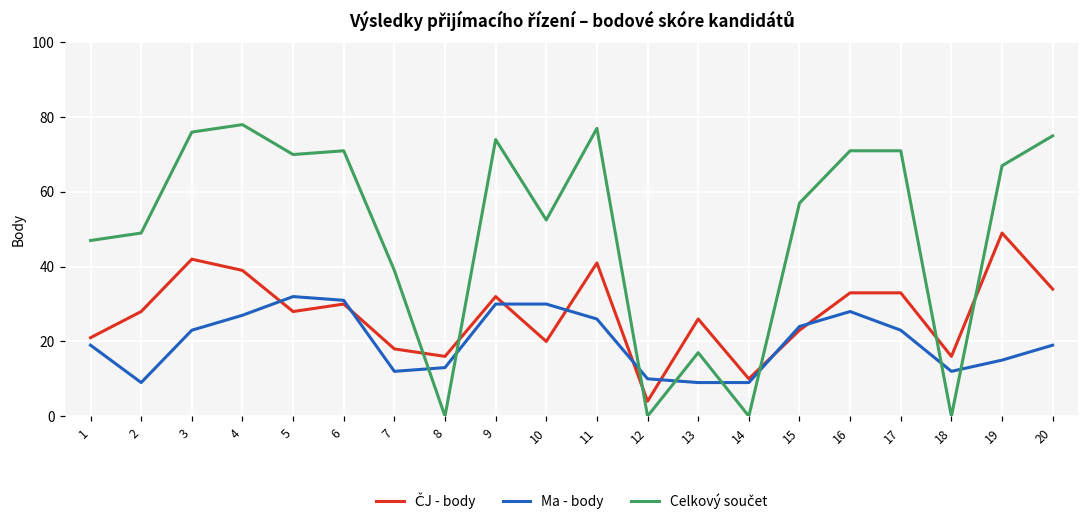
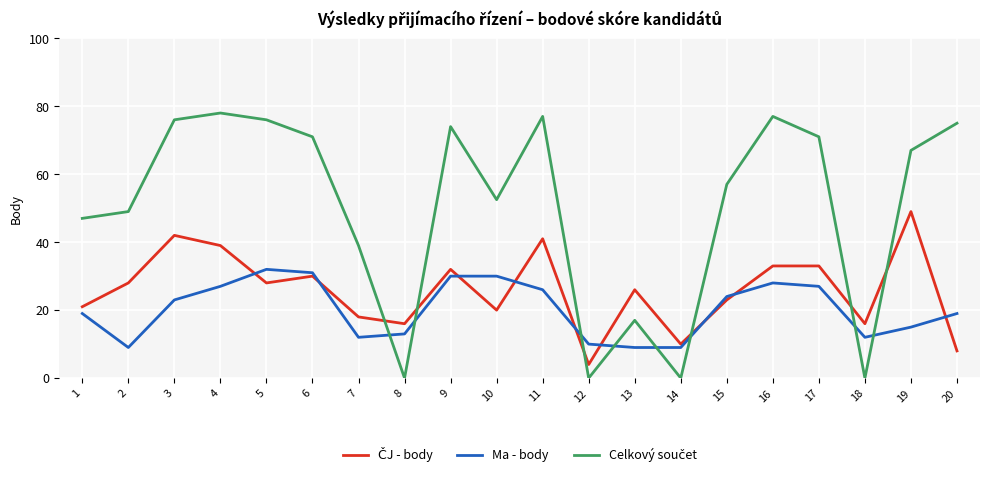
  {
    "ČJ - body": {
      "1": 21,
      "2": 28,
      "3": 42,
      "4": 39,
      "5": 28,
      "6": 30,
      "7": 18,
      "8": 16,
      "9": 32,
      "10": 20,
      "11": 41,
      "12": 4,
      "13": 26,
      "14": 10,
      "15": 23,
      "16": 33,
      "17": 33,
      "18": 16,
      "19": 49,
-     "20": 34
+     "20": 8
    },
    "Ma - body": {
      "1": 19,
      "2": 9,
      "3": 23,
      "4": 27,
      "5": 32,
      "6": 31,
      "7": 12,
      "8": 13,
      "9": 30,
      "10": 30,
      "11": 26,
      "12": 10,
      "13": 9,
      "14": 9,
      "15": 24,
      "16": 28,
-     "17": 23,
+     "17": 27,
      "18": 12,
      "19": 15,
      "20": 19
    },
    "Celkový součet": {
      "1": 47,
      "2": 49,
      "3": 76,
      "4": 78,
-     "5": 70,
+     "5": 76,
      "6": 71,
      "7": 39,
      "8": 0,
      "9": 74,
      "10": 53,
      "11": 77,
      "12": 0,
      "13": 17,
      "14": 0,
      "15": 57,
-     "16": 71,
+     "16": 77,
      "17": 71,
      "18": 0,
      "19": 67,
      "20": 75
    }
  }
